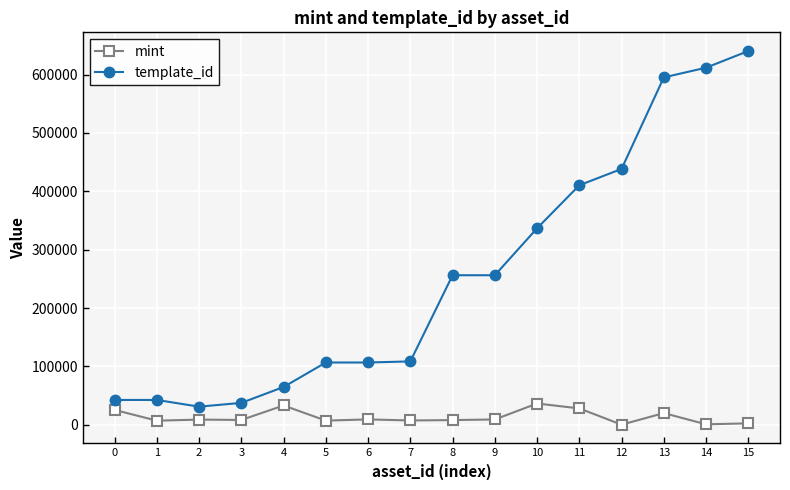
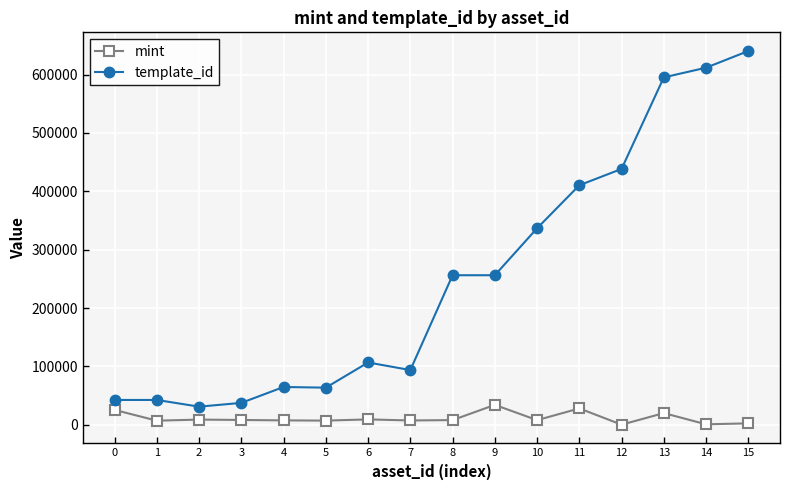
  {
    "mint": {
      "0": 30000,
      "1": 10000,
      "2": 10000,
      "3": 10000,
-     "4": 30000,
+     "4": 10000,
      "5": 10000,
      "6": 10000,
      "7": 10000,
      "8": 10000,
-     "9": 10000,
-     "10": 40000,
+     "9": 30000,
+     "10": 10000,
      "11": 30000,
      "12": 0,
      "13": 20000,
      "14": 0,
      "15": 0
    },
    "template_id": {
      "0": 40000,
      "1": 40000,
      "2": 30000,
      "3": 40000,
      "4": 60000,
-     "5": 110000,
+     "5": 60000,
      "6": 110000,
-     "7": 110000,
+     "7": 90000,
      "8": 260000,
      "9": 260000,
      "10": 340000,
      "11": 410000,
      "12": 440000,
      "13": 600000,
      "14": 610000,
      "15": 640000
    }
  }
